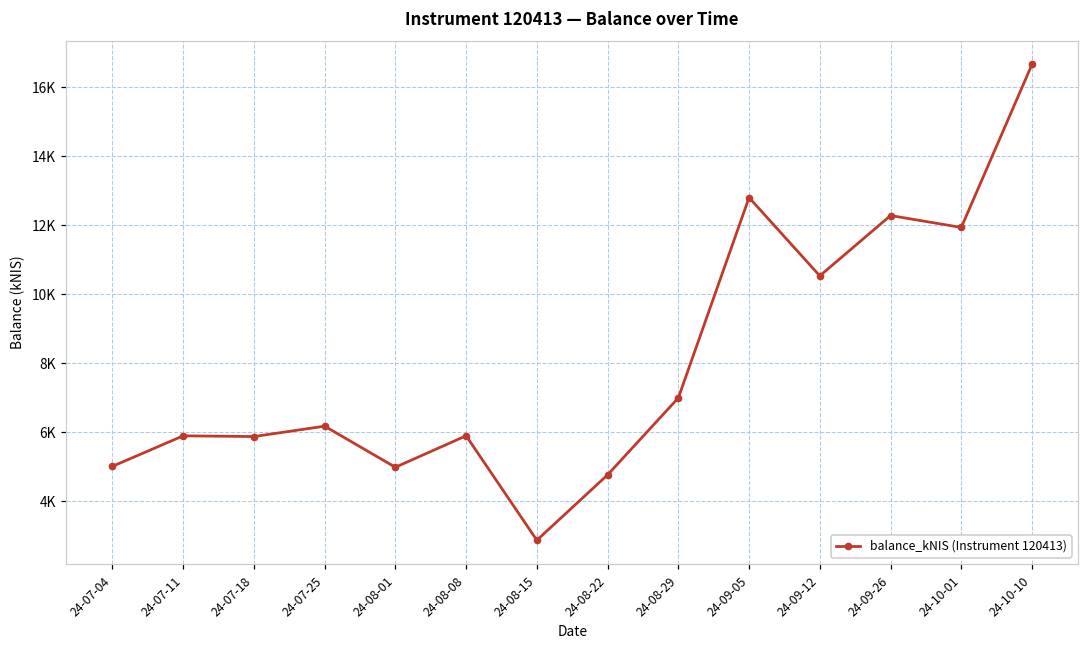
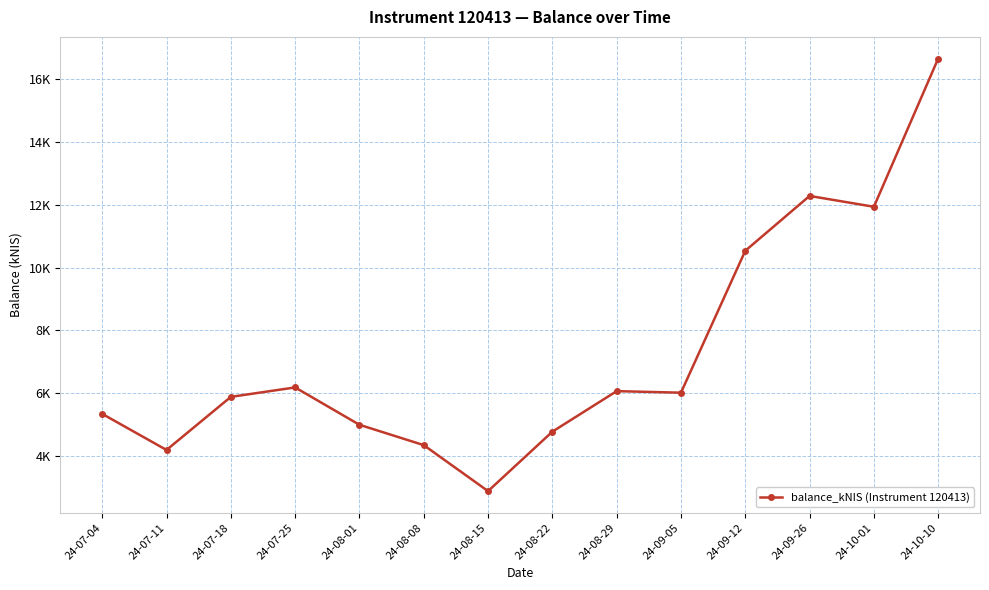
  {
-   "24-07-04": 5000,
-   "24-07-11": 5900,
+   "24-07-04": 5300,
+   "24-07-11": 4200,
    "24-07-18": 5900,
    "24-07-25": 6200,
    "24-08-01": 5000,
-   "24-08-08": 5900,
+   "24-08-08": 4300,
    "24-08-15": 2900,
    "24-08-22": 4800,
-   "24-08-29": 7000,
-   "24-09-05": 12800,
+   "24-08-29": 6100,
+   "24-09-05": 6000,
    "24-09-12": 10500,
    "24-09-26": 12300,
    "24-10-01": 11900,
    "24-10-10": 16700
  }
